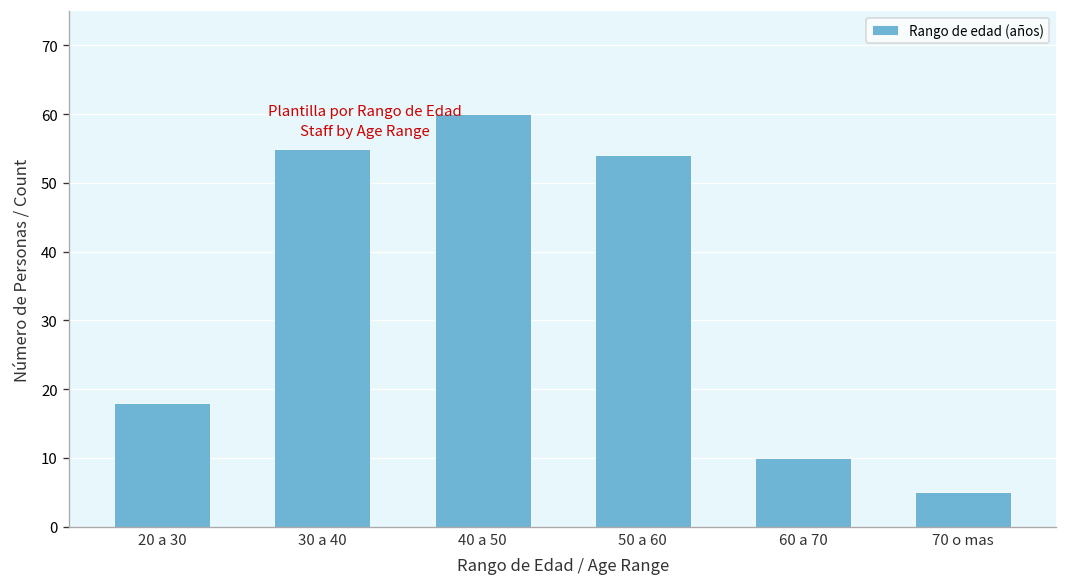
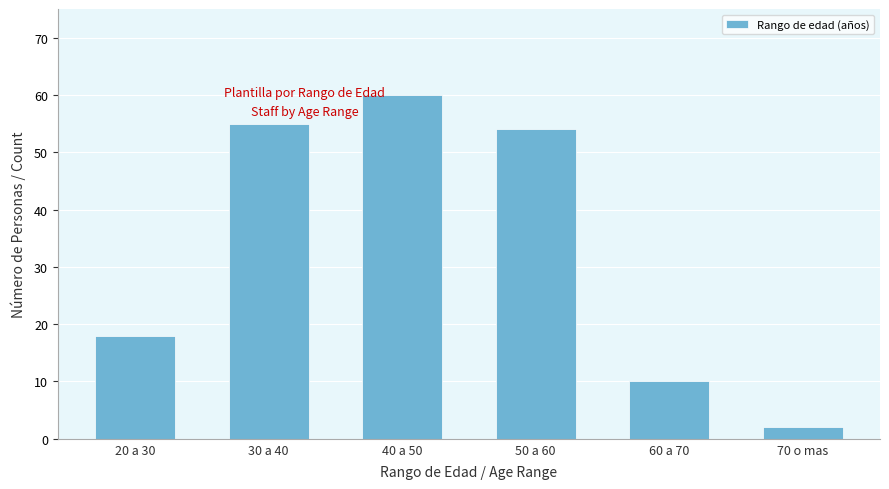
  {
    "20 a 30": 18,
    "30 a 40": 55,
    "40 a 50": 60,
    "50 a 60": 54,
    "60 a 70": 10,
-   "70 o mas": 5
+   "70 o mas": 2
  }
